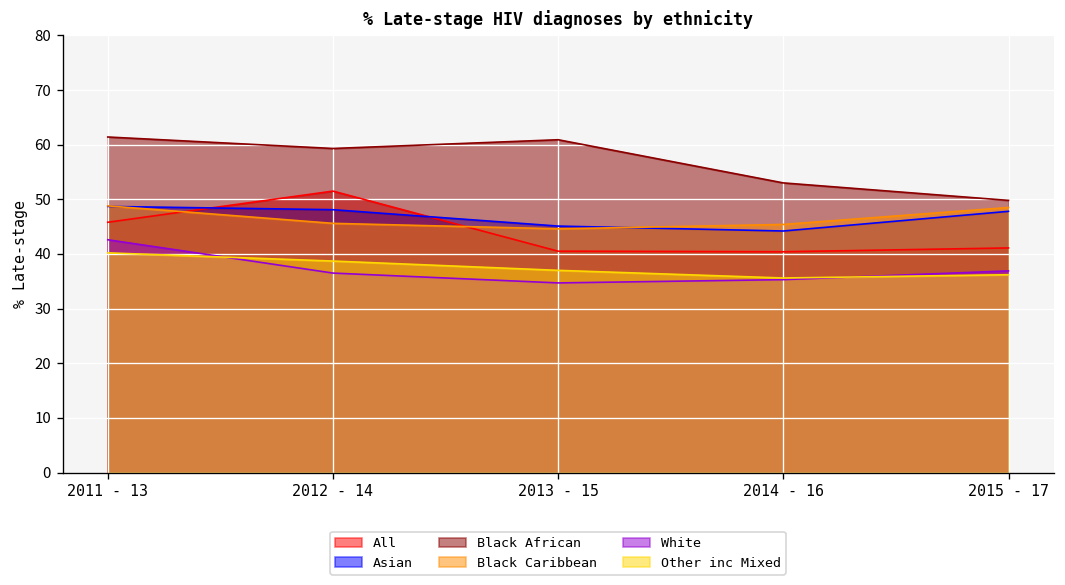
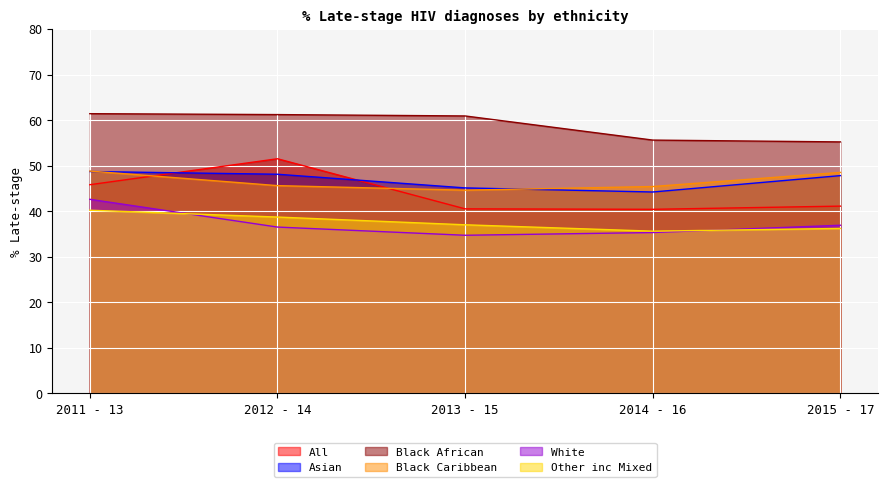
  {
    "All": {
      "2011 - 13": 46,
      "2012 - 14": 52,
      "2013 - 15": 41,
      "2014 - 16": 40,
      "2015 - 17": 41
    },
    "Asian": {
      "2012 - 14": 48,
      "2014 - 16": 44,
      "2015 - 17": 48
    },
    "Black African": {
      "2011 - 13": 61,
-     "2012 - 14": 59,
+     "2012 - 14": 61,
      "2013 - 15": 61,
-     "2014 - 16": 53,
-     "2015 - 17": 50
+     "2014 - 16": 56,
+     "2015 - 17": 55
    },
    "White": {
      "2011 - 13": 43,
      "2012 - 14": 37,
      "2013 - 15": 35,
      "2015 - 17": 37
    }
  }
